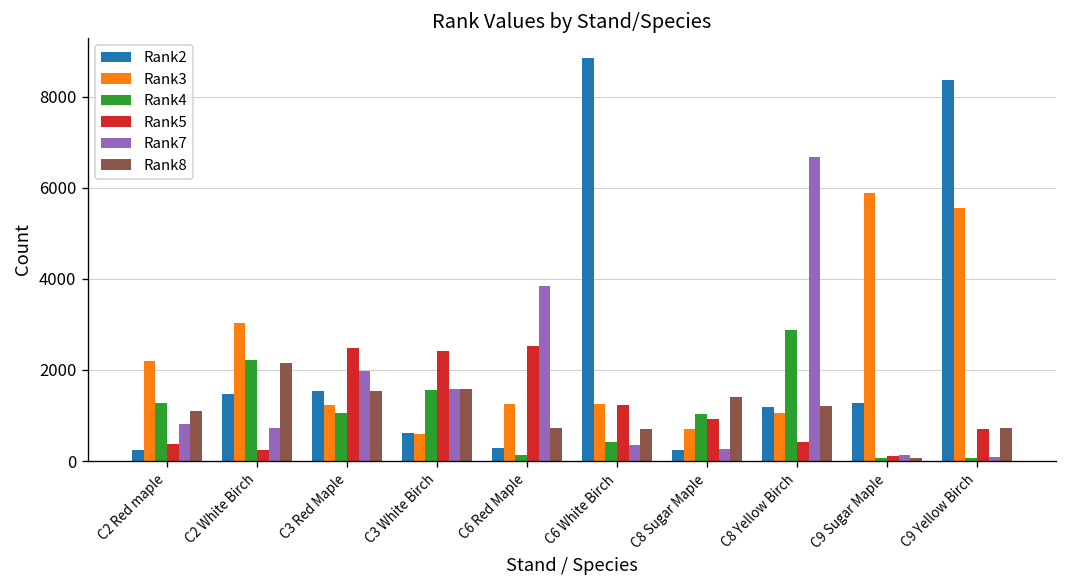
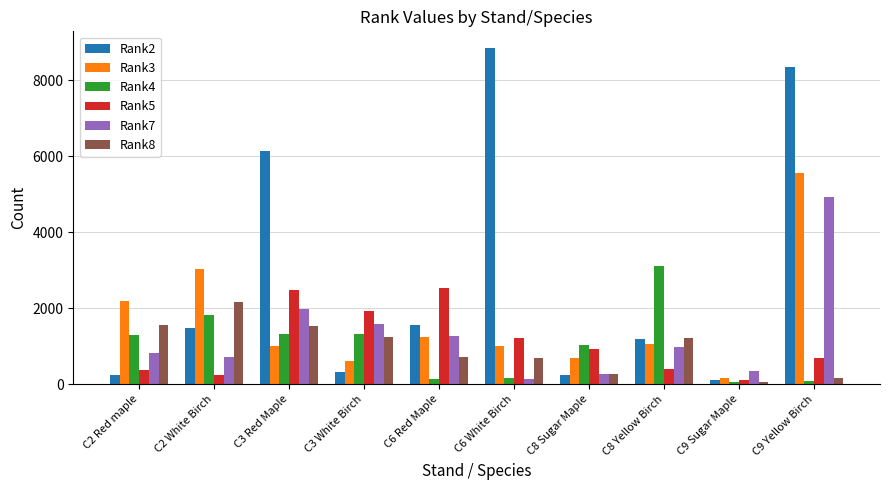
  {
    "Rank2": {
      "C2 Red maple": 200,
      "C2 White Birch": 1500,
-     "C3 Red Maple": 1500,
-     "C3 White Birch": 600,
-     "C6 Red Maple": 300,
+     "C3 Red Maple": 6100,
+     "C3 White Birch": 300,
+     "C6 Red Maple": 1600,
      "C6 White Birch": 8900,
      "C8 Sugar Maple": 200,
      "C8 Yellow Birch": 1200,
-     "C9 Sugar Maple": 1300,
+     "C9 Sugar Maple": 100,
      "C9 Yellow Birch": 8400
    },
    "Rank3": {
      "C2 Red maple": 2200,
      "C2 White Birch": 3000,
-     "C3 Red Maple": 1200,
+     "C3 Red Maple": 1000,
      "C3 White Birch": 600,
      "C6 Red Maple": 1200,
-     "C6 White Birch": 1300,
+     "C6 White Birch": 1000,
      "C8 Sugar Maple": 700,
      "C8 Yellow Birch": 1000,
-     "C9 Sugar Maple": 5900,
+     "C9 Sugar Maple": 200,
      "C9 Yellow Birch": 5600
    },
    "Rank4": {
      "C2 Red maple": 1300,
-     "C2 White Birch": 2200,
-     "C3 Red Maple": 1000,
-     "C3 White Birch": 1600,
+     "C2 White Birch": 1800,
+     "C3 Red Maple": 1300,
+     "C3 White Birch": 1300,
      "C6 Red Maple": 100,
-     "C6 White Birch": 400,
+     "C6 White Birch": 200,
      "C8 Sugar Maple": 1000,
-     "C8 Yellow Birch": 2900,
+     "C8 Yellow Birch": 3100,
      "C9 Sugar Maple": 100,
      "C9 Yellow Birch": 100
    },
    "Rank5": {
      "C2 Red maple": 400,
      "C2 White Birch": 200,
      "C3 Red Maple": 2500,
-     "C3 White Birch": 2400,
+     "C3 White Birch": 1900,
      "C6 Red Maple": 2500,
      "C6 White Birch": 1200,
      "C8 Sugar Maple": 900,
      "C8 Yellow Birch": 400,
      "C9 Sugar Maple": 100,
      "C9 Yellow Birch": 700
    },
    "Rank7": {
      "C2 Red maple": 800,
      "C2 White Birch": 700,
      "C3 Red Maple": 2000,
      "C3 White Birch": 1600,
-     "C6 Red Maple": 3800,
-     "C6 White Birch": 400,
+     "C6 Red Maple": 1300,
+     "C6 White Birch": 100,
      "C8 Sugar Maple": 300,
-     "C8 Yellow Birch": 6700,
-     "C9 Sugar Maple": 100,
-     "C9 Yellow Birch": 100
+     "C8 Yellow Birch": 1000,
+     "C9 Sugar Maple": 400,
+     "C9 Yellow Birch": 4900
    },
    "Rank8": {
-     "C2 Red maple": 1100,
+     "C2 Red maple": 1600,
      "C2 White Birch": 2200,
      "C3 Red Maple": 1500,
-     "C3 White Birch": 1600,
+     "C3 White Birch": 1200,
      "C6 Red Maple": 700,
      "C6 White Birch": 700,
-     "C8 Sugar Maple": 1400,
+     "C8 Sugar Maple": 300,
      "C8 Yellow Birch": 1200,
      "C9 Sugar Maple": 100,
-     "C9 Yellow Birch": 700
+     "C9 Yellow Birch": 200
    }
  }
